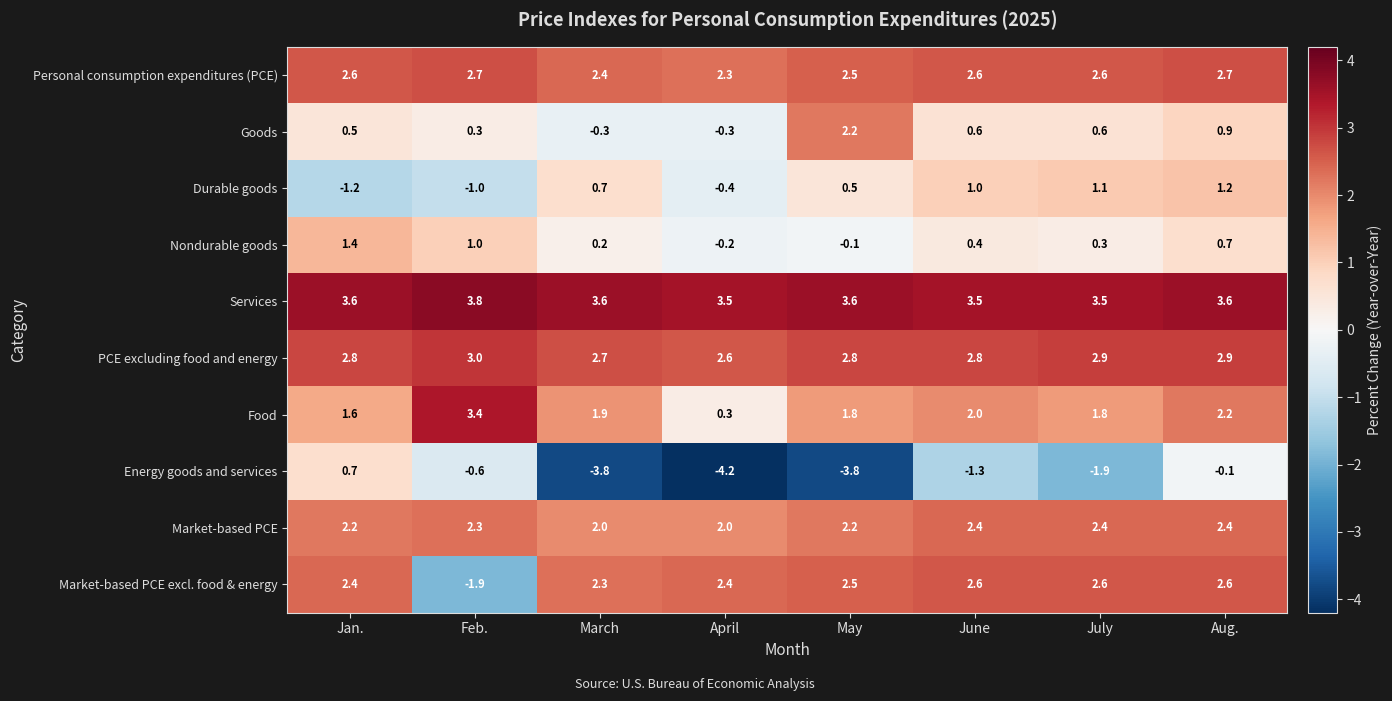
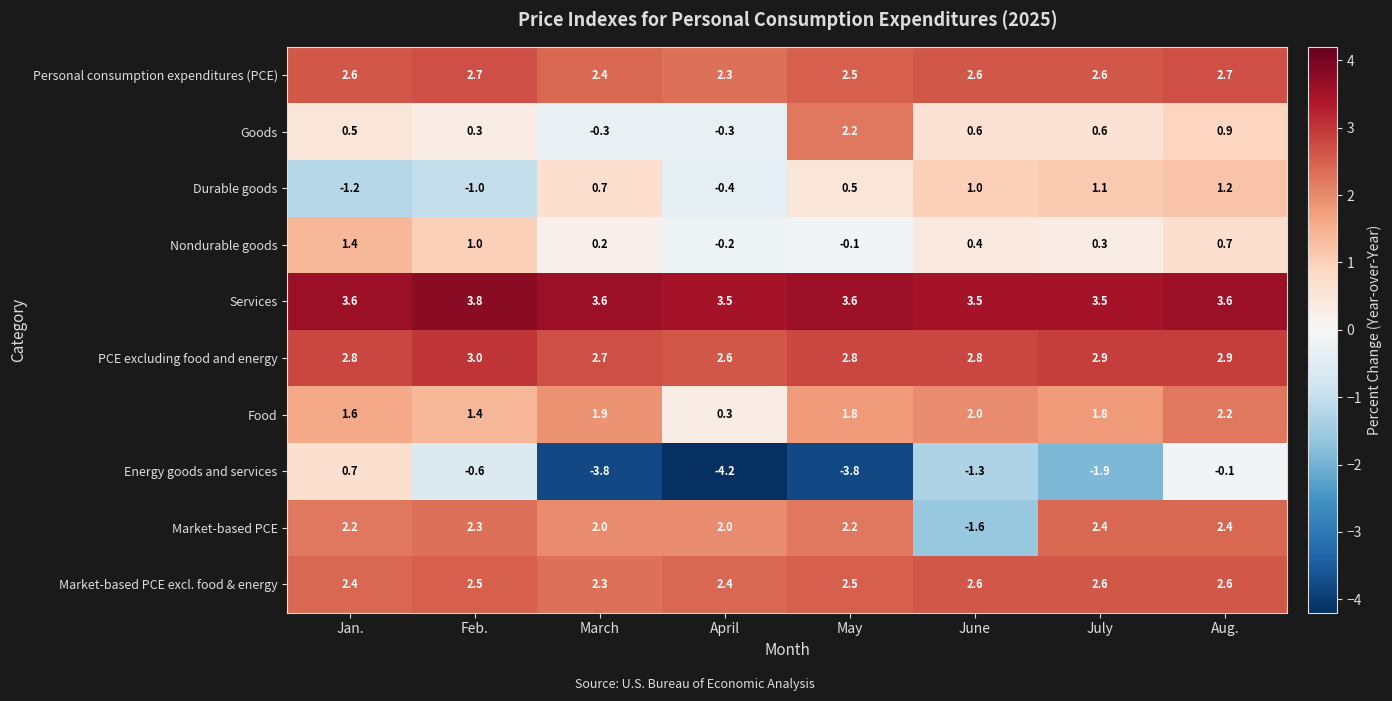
  {
    "Personal consumption expenditures (PCE)": {
      "Jan.": 2.6,
      "Feb.": 2.7,
      "March": 2.4,
      "April": 2.3,
      "May": 2.5,
      "June": 2.6,
      "July": 2.6,
      "Aug.": 2.7
    },
    "Goods": {
      "Jan.": 0.5,
      "Feb.": 0.3,
      "March": -0.3,
      "April": -0.3,
      "May": 2.2,
      "June": 0.6,
      "July": 0.6,
      "Aug.": 0.9
    },
    "Durable goods": {
      "Jan.": -1.2,
      "Feb.": -1.0,
      "March": 0.7,
      "April": -0.4,
      "May": 0.5,
      "June": 1.0,
      "July": 1.1,
      "Aug.": 1.2
    },
    "Nondurable goods": {
      "Jan.": 1.4,
      "Feb.": 1.0,
      "March": 0.2,
      "April": -0.2,
      "May": -0.1,
      "June": 0.4,
      "July": 0.3,
      "Aug.": 0.7
    },
    "Services": {
      "Jan.": 3.6,
      "Feb.": 3.8,
      "March": 3.6,
      "April": 3.5,
      "May": 3.6,
      "June": 3.5,
      "July": 3.5,
      "Aug.": 3.6
    },
    "PCE excluding food and energy": {
      "Jan.": 2.8,
      "Feb.": 3.0,
      "March": 2.7,
      "April": 2.6,
      "May": 2.8,
      "June": 2.8,
      "July": 2.9,
      "Aug.": 2.9
    },
    "Food": {
      "Jan.": 1.6,
-     "Feb.": 3.4,
+     "Feb.": 1.4,
      "March": 1.9,
      "April": 0.3,
      "May": 1.8,
      "June": 2.0,
      "July": 1.8,
      "Aug.": 2.2
    },
    "Energy goods and services": {
      "Jan.": 0.7,
      "Feb.": -0.6,
      "March": -3.8,
      "April": -4.2,
      "May": -3.8,
      "June": -1.3,
      "July": -1.9,
      "Aug.": -0.1
    },
    "Market-based PCE": {
      "Jan.": 2.2,
      "Feb.": 2.3,
      "March": 2.0,
      "April": 2.0,
      "May": 2.2,
-     "June": 2.4,
+     "June": -1.6,
      "July": 2.4,
      "Aug.": 2.4
    },
    "Market-based PCE excl. food & energy": {
      "Jan.": 2.4,
-     "Feb.": -1.9,
+     "Feb.": 2.5,
      "March": 2.3,
      "April": 2.4,
      "May": 2.5,
      "June": 2.6,
      "July": 2.6,
      "Aug.": 2.6
    }
  }
